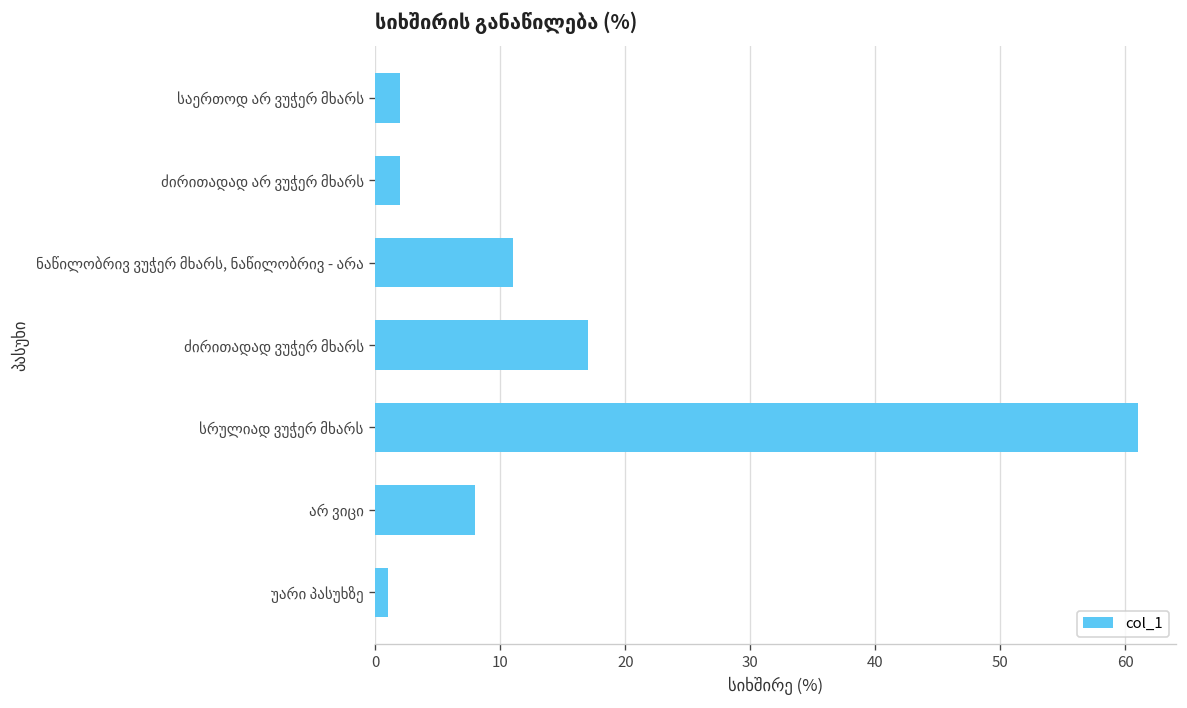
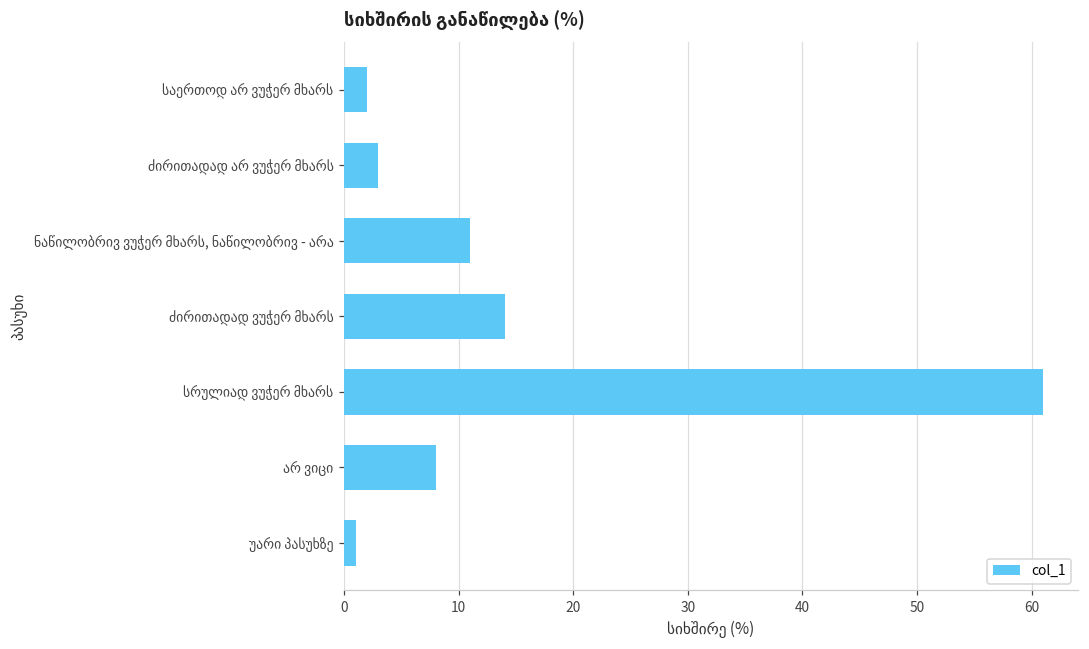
  {
    "საერთოდ არ ვუჭერ მხარს": 2,
-   "ძირითადად არ ვუჭერ მხარს": 2,
+   "ძირითადად არ ვუჭერ მხარს": 3,
    "ნაწილობრივ ვუჭერ მხარს, ნაწილობრივ - არა": 11,
-   "ძირითადად ვუჭერ მხარს": 17,
+   "ძირითადად ვუჭერ მხარს": 14,
    "სრულიად ვუჭერ მხარს": 61,
    "არ ვიცი": 8,
    "უარი პასუხზე": 1
  }
